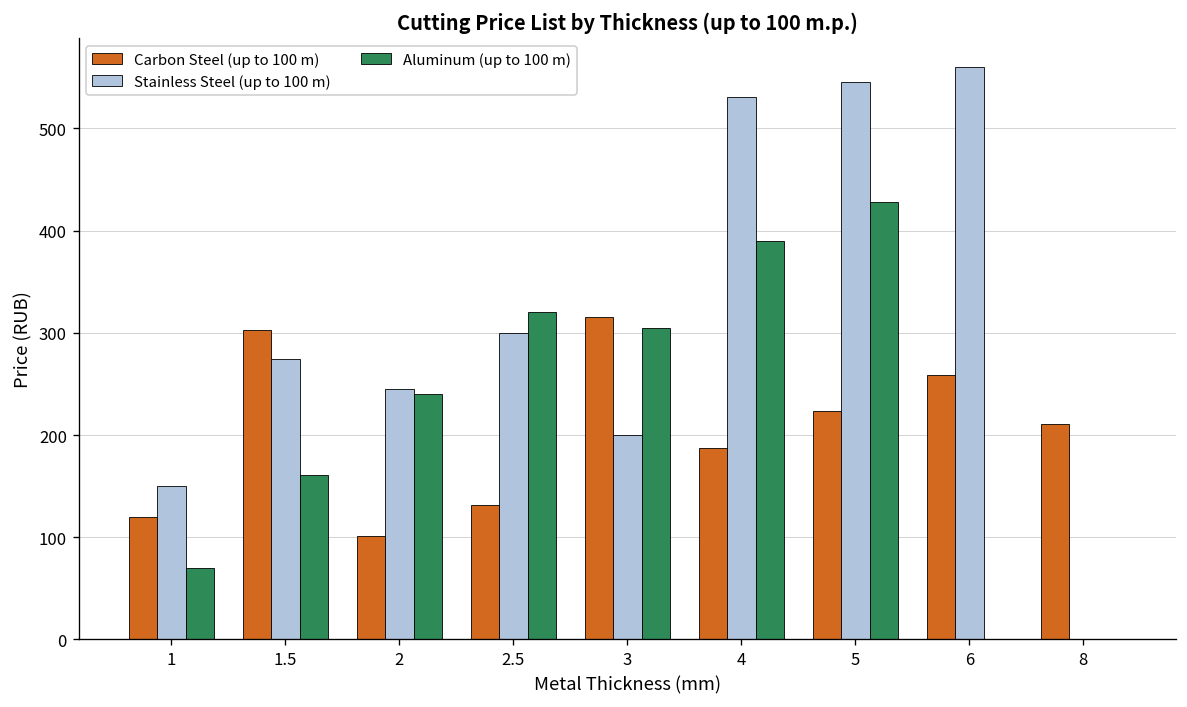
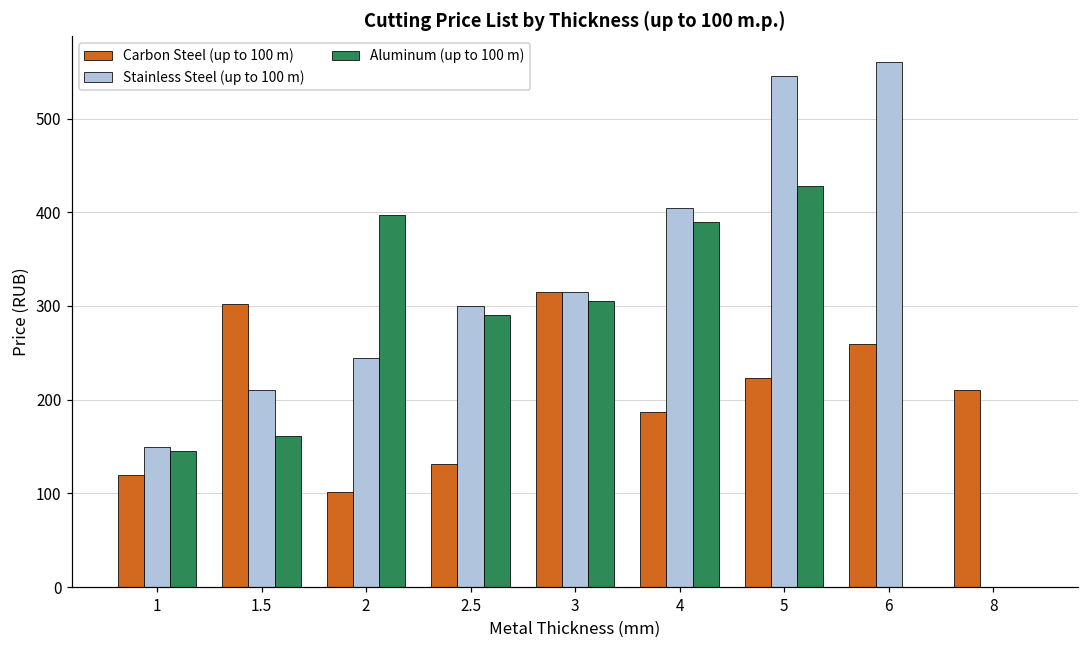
  {
    "Carbon Steel (up to 100 m)": {
      "1": 120,
      "1.5": 300,
      "2": 100,
      "2.5": 130,
      "3": 320,
      "4": 190,
      "5": 220,
      "6": 260,
      "8": 210
    },
    "Stainless Steel (up to 100 m)": {
      "1": 150,
-     "1.5": 270,
+     "1.5": 210,
      "2": 250,
      "2.5": 300,
-     "3": 200,
-     "4": 530,
+     "3": 320,
+     "4": 410,
      "5": 550,
      "6": 560,
      "8": 0
    },
    "Aluminum (up to 100 m)": {
-     "1": 70,
+     "1": 150,
      "1.5": 160,
-     "2": 240,
-     "2.5": 320,
+     "2": 400,
+     "2.5": 290,
      "3": 310,
      "4": 390,
      "5": 430,
      "6": 0,
      "8": 0
    }
  }
